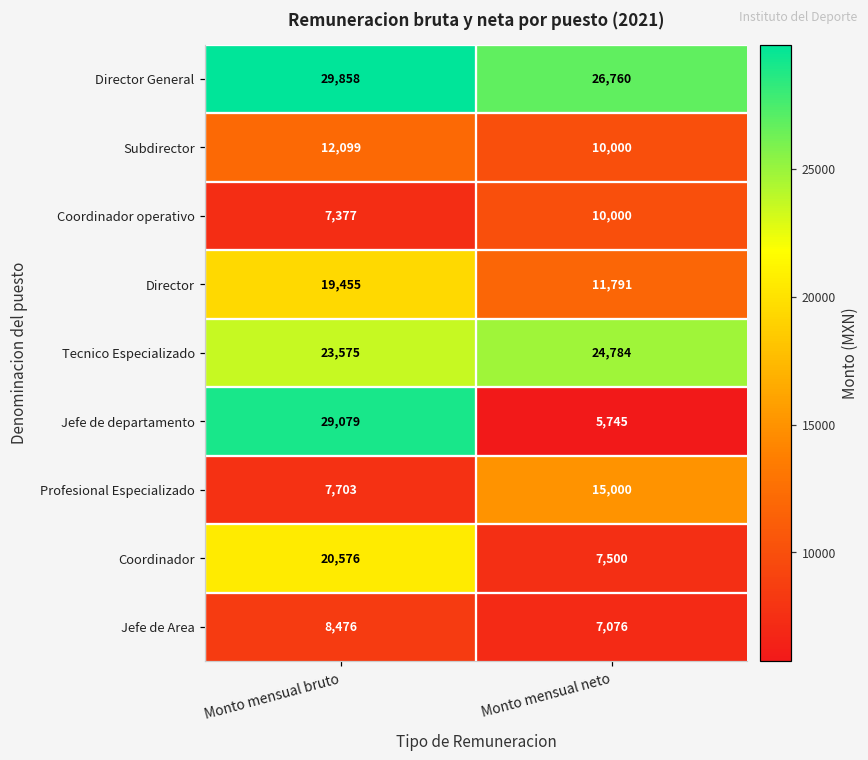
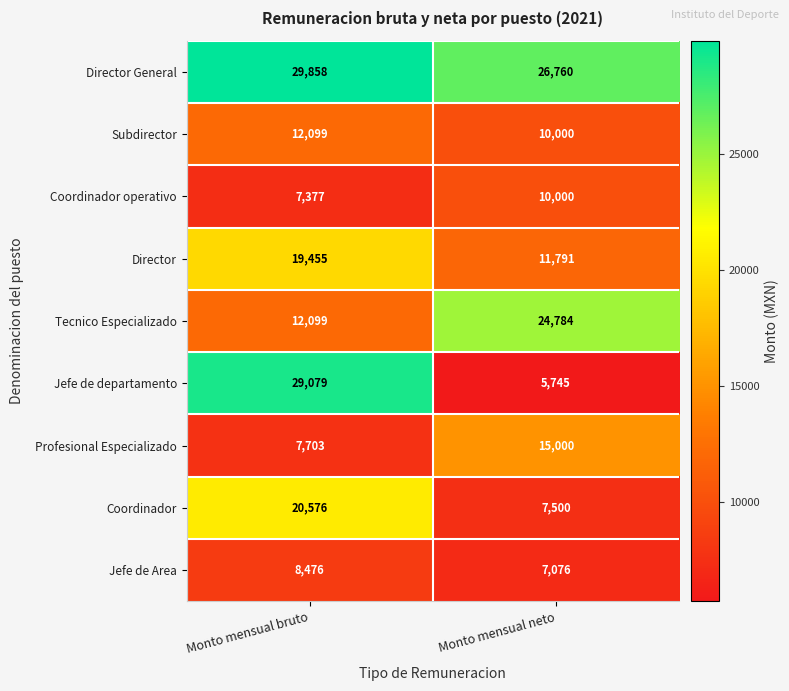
  {
    "Director General": {
      "Monto mensual bruto": "29,858",
      "Monto mensual neto": "26,760"
    },
    "Subdirector": {
      "Monto mensual bruto": "12,099",
      "Monto mensual neto": "10,000"
    },
    "Coordinador operativo": {
      "Monto mensual bruto": "7,377",
      "Monto mensual neto": "10,000"
    },
    "Director": {
      "Monto mensual bruto": "19,455",
      "Monto mensual neto": "11,791"
    },
    "Tecnico Especializado": {
-     "Monto mensual bruto": "23,575",
+     "Monto mensual bruto": "12,099",
      "Monto mensual neto": "24,784"
    },
    "Jefe de departamento": {
      "Monto mensual bruto": "29,079",
      "Monto mensual neto": "5,745"
    },
    "Profesional Especializado": {
      "Monto mensual bruto": "7,703",
      "Monto mensual neto": "15,000"
    },
    "Coordinador": {
      "Monto mensual bruto": "20,576",
      "Monto mensual neto": "7,500"
    },
    "Jefe de Area": {
      "Monto mensual bruto": "8,476",
      "Monto mensual neto": "7,076"
    }
  }
